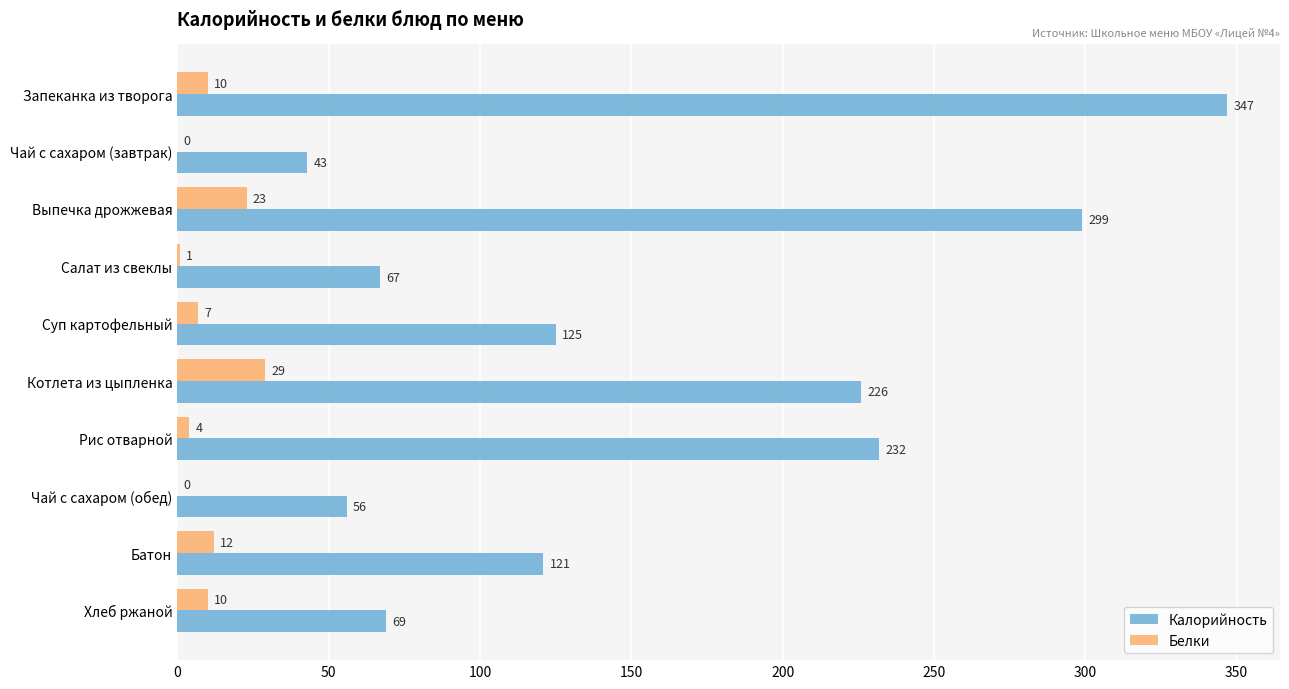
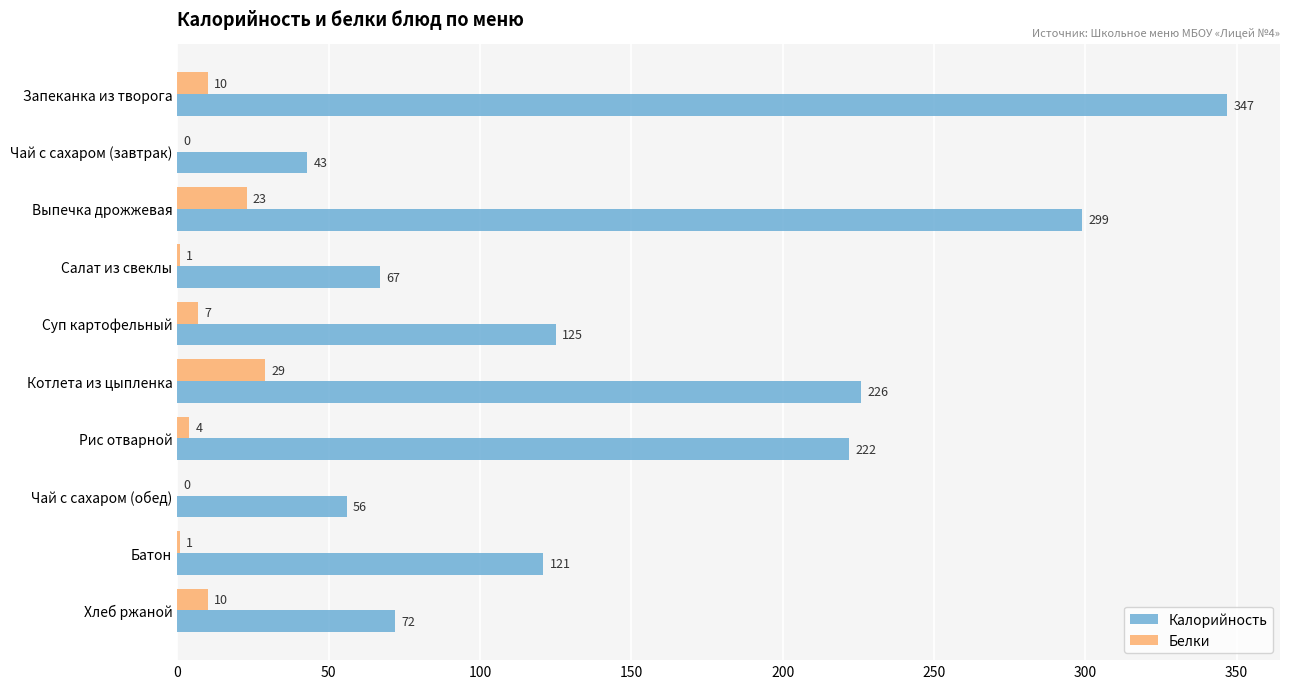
  {
    "Калорийность": {
      "Запеканка из творога": 347,
      "Чай с сахаром (завтрак)": 43,
      "Выпечка дрожжевая": 299,
      "Салат из свеклы": 67,
      "Суп картофельный": 125,
      "Котлета из цыпленка": 226,
-     "Рис отварной": 232,
+     "Рис отварной": 222,
      "Чай с сахаром (обед)": 56,
      "Батон": 121,
-     "Хлеб ржаной": 69
+     "Хлеб ржаной": 72
    },
    "Белки": {
      "Запеканка из творога": 10,
      "Чай с сахаром (завтрак)": 0,
      "Выпечка дрожжевая": 23,
      "Салат из свеклы": 1,
      "Суп картофельный": 7,
      "Котлета из цыпленка": 29,
      "Рис отварной": 4,
      "Чай с сахаром (обед)": 0,
-     "Батон": 12,
+     "Батон": 1,
      "Хлеб ржаной": 10
    }
  }
